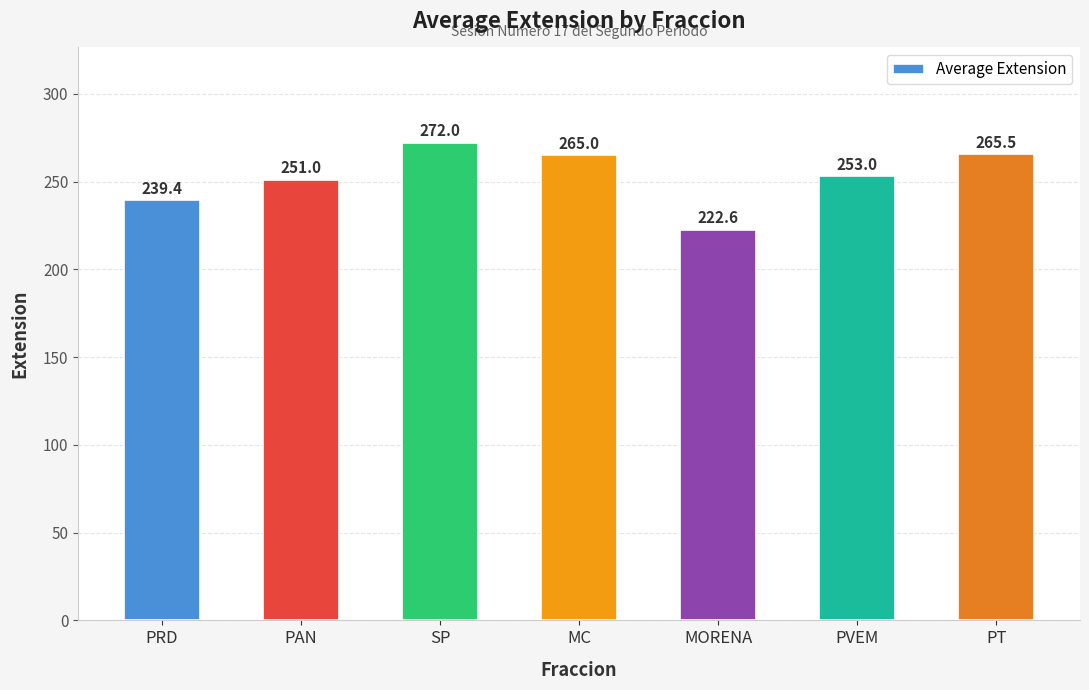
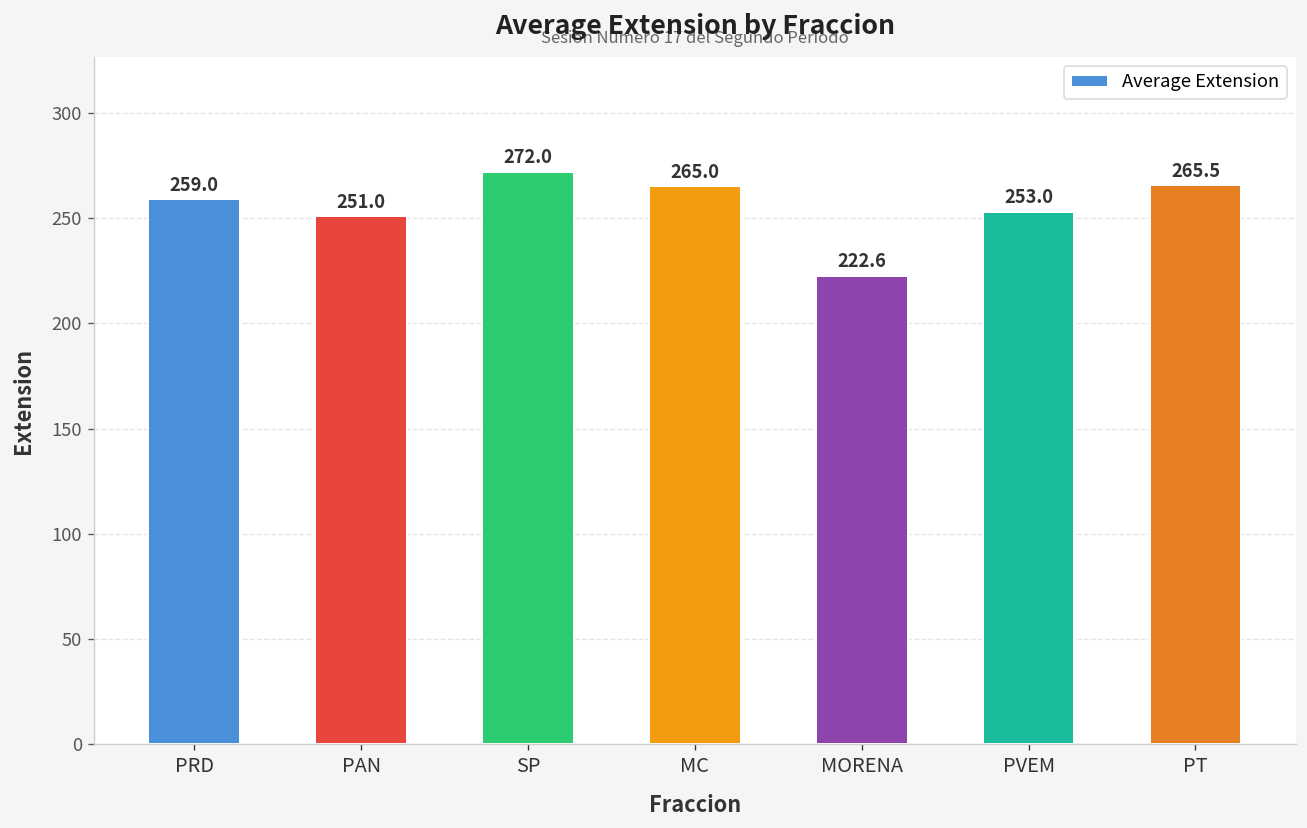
  {
-   "PRD": 239.4,
+   "PRD": 259.0,
    "PAN": 251.0,
    "SP": 272.0,
    "MC": 265.0,
    "MORENA": 222.6,
    "PVEM": 253.0,
    "PT": 265.5
  }
